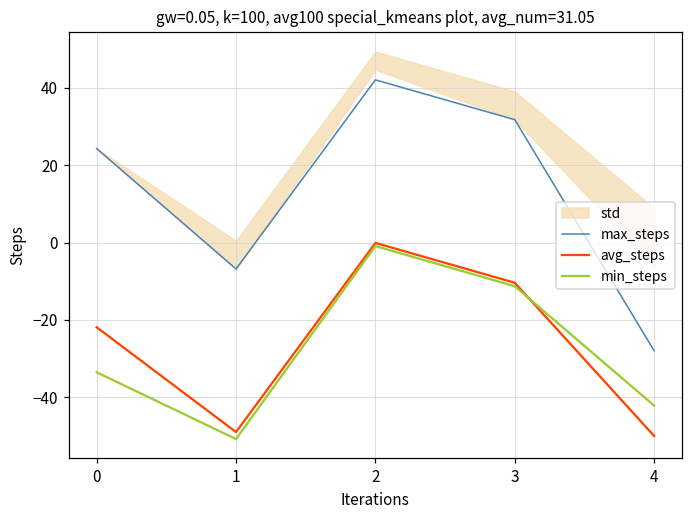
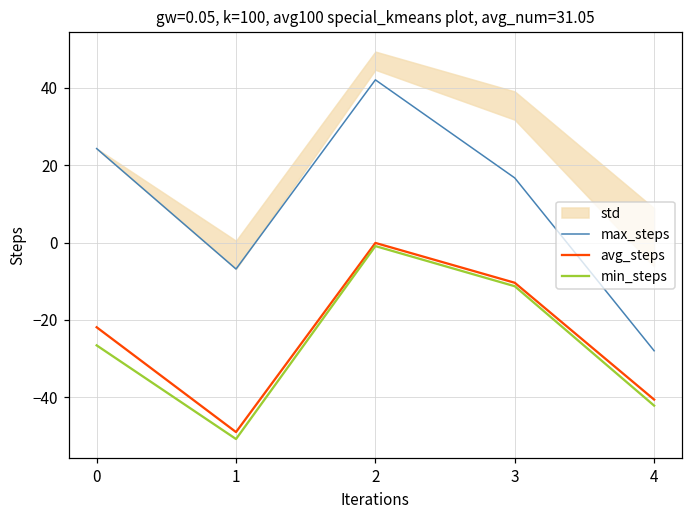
  {
    "max_steps": {
      "1": -7,
      "2": 42,
-     "3": 32,
+     "3": 17,
      "4": -28
    },
    "avg_steps": {
      "0": -22,
      "1": -49,
      "2": 0,
      "3": -10,
-     "4": -50
+     "4": -41
    },
    "min_steps": {
-     "0": -34,
+     "0": -27,
      "1": -51,
      "2": -1,
      "3": -11,
      "4": -42
    }
  }
